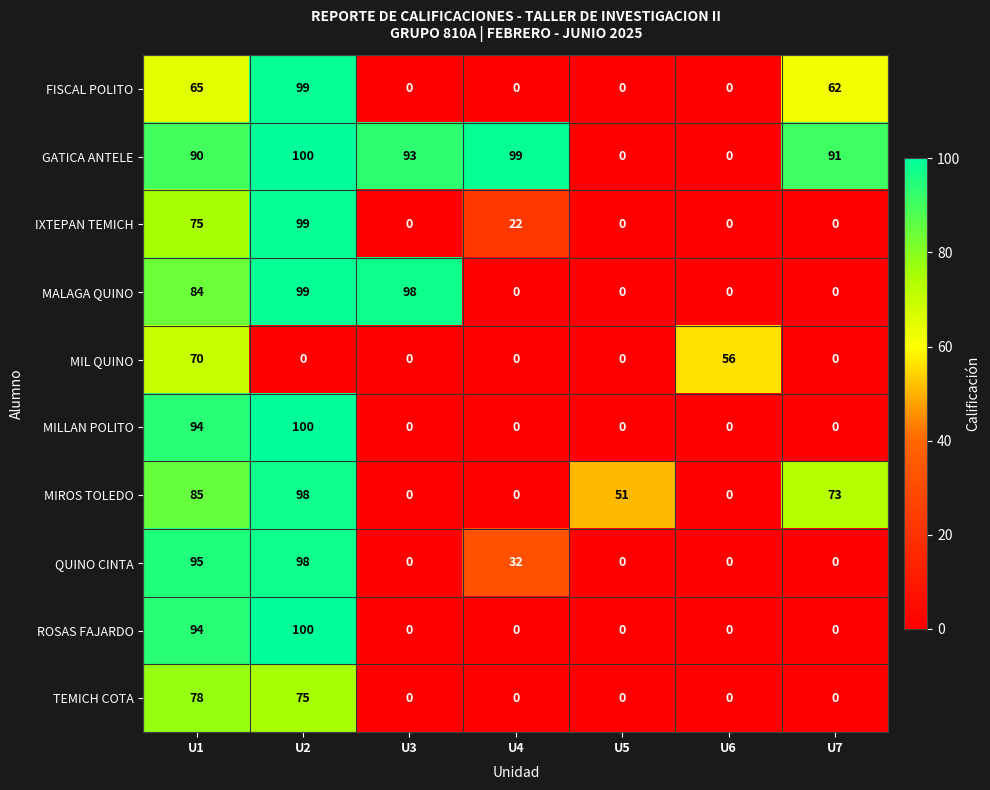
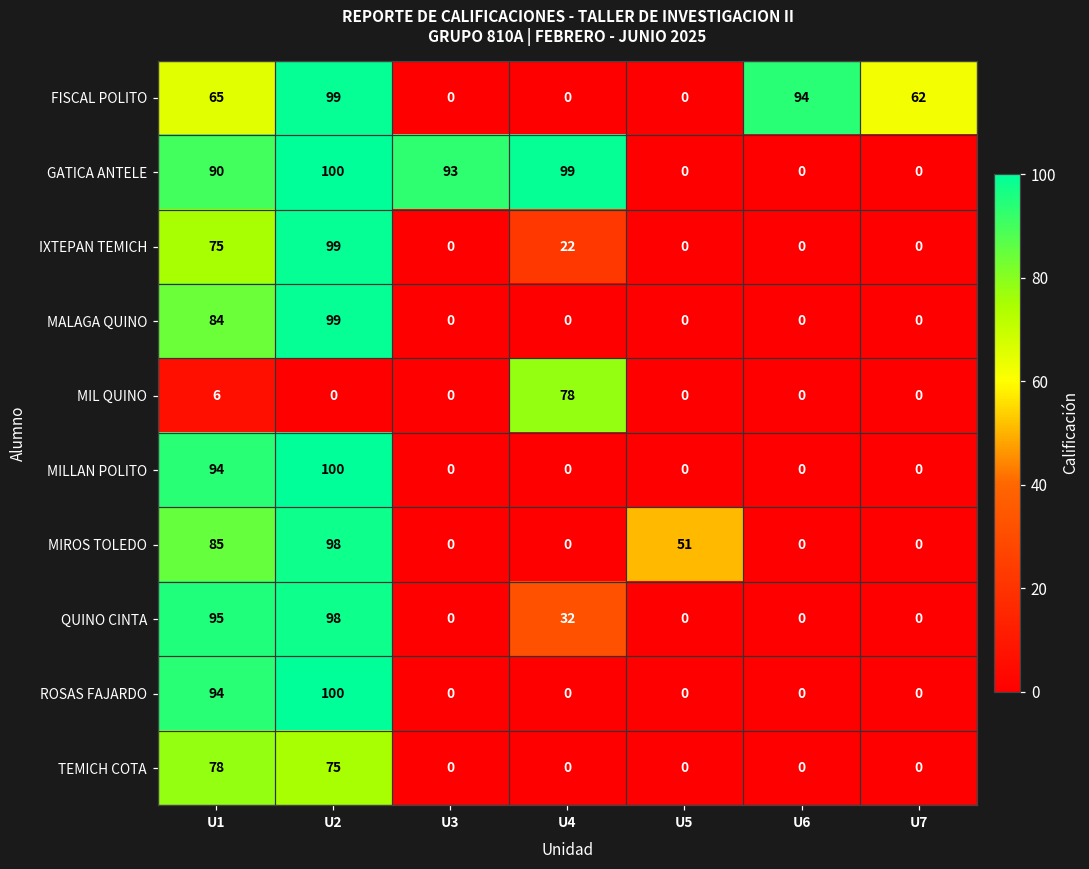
  {
    "FISCAL POLITO": {
      "U1": 65,
      "U2": 99,
      "U3": 0,
      "U4": 0,
      "U5": 0,
-     "U6": 0,
+     "U6": 94,
      "U7": 62
    },
    "GATICA ANTELE": {
      "U1": 90,
      "U2": 100,
      "U3": 93,
      "U4": 99,
      "U5": 0,
      "U6": 0,
-     "U7": 91
+     "U7": 0
    },
    "IXTEPAN TEMICH": {
      "U1": 75,
      "U2": 99,
      "U3": 0,
      "U4": 22,
      "U5": 0,
      "U6": 0,
      "U7": 0
    },
    "MALAGA QUINO": {
      "U1": 84,
      "U2": 99,
-     "U3": 98,
+     "U3": 0,
      "U4": 0,
      "U5": 0,
      "U6": 0,
      "U7": 0
    },
    "MIL QUINO": {
-     "U1": 70,
+     "U1": 6,
      "U2": 0,
      "U3": 0,
-     "U4": 0,
+     "U4": 78,
      "U5": 0,
-     "U6": 56,
+     "U6": 0,
      "U7": 0
    },
    "MILLAN POLITO": {
      "U1": 94,
      "U2": 100,
      "U3": 0,
      "U4": 0,
      "U5": 0,
      "U6": 0,
      "U7": 0
    },
    "MIROS TOLEDO": {
      "U1": 85,
      "U2": 98,
      "U3": 0,
      "U4": 0,
      "U5": 51,
      "U6": 0,
-     "U7": 73
+     "U7": 0
    },
    "QUINO CINTA": {
      "U1": 95,
      "U2": 98,
      "U3": 0,
      "U4": 32,
      "U5": 0,
      "U6": 0,
      "U7": 0
    },
    "ROSAS FAJARDO": {
      "U1": 94,
      "U2": 100,
      "U3": 0,
      "U4": 0,
      "U5": 0,
      "U6": 0,
      "U7": 0
    },
    "TEMICH COTA": {
      "U1": 78,
      "U2": 75,
      "U3": 0,
      "U4": 0,
      "U5": 0,
      "U6": 0,
      "U7": 0
    }
  }
